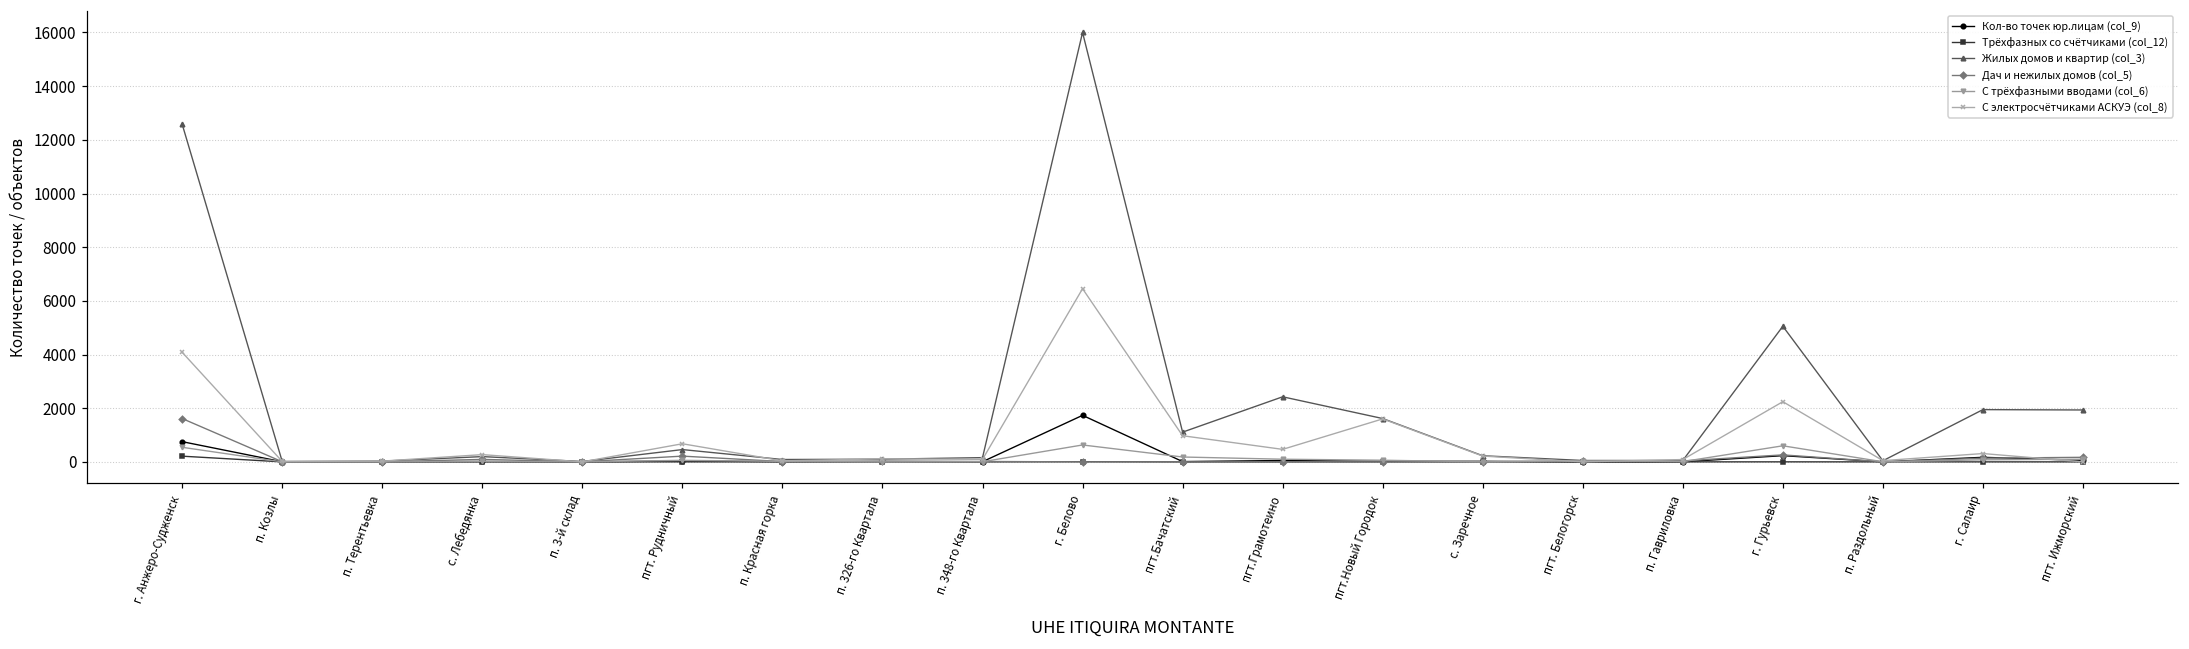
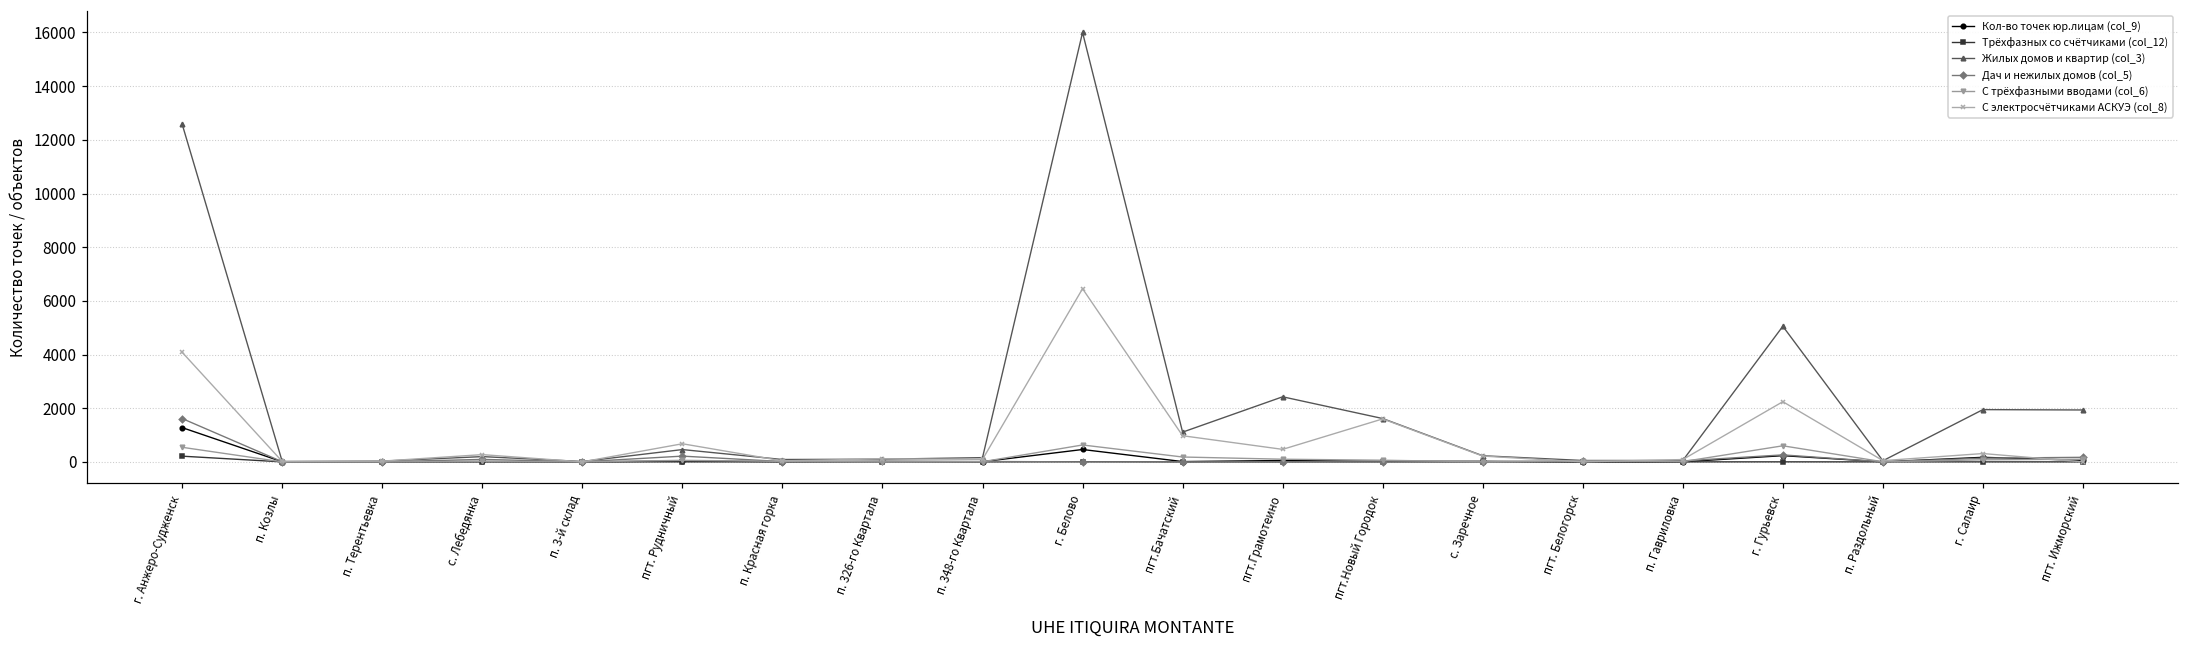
  {
    "Кол-во точек юр.лицам (col_9)": {
-     "г. Анжеро-Судженск": 800,
-     "г. Белово": 1700
+     "г. Анжеро-Судженск": 1300,
+     "г. Белово": 500
    }
  }
